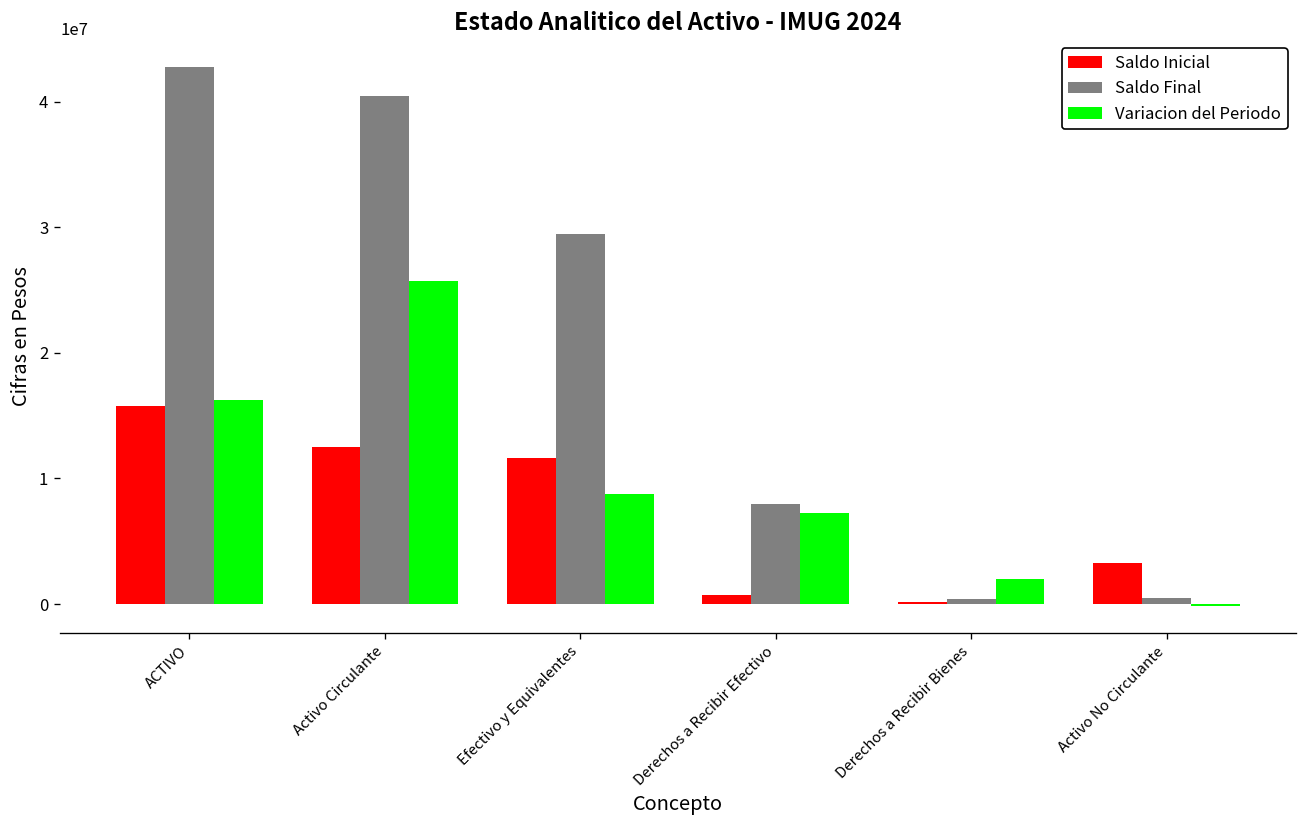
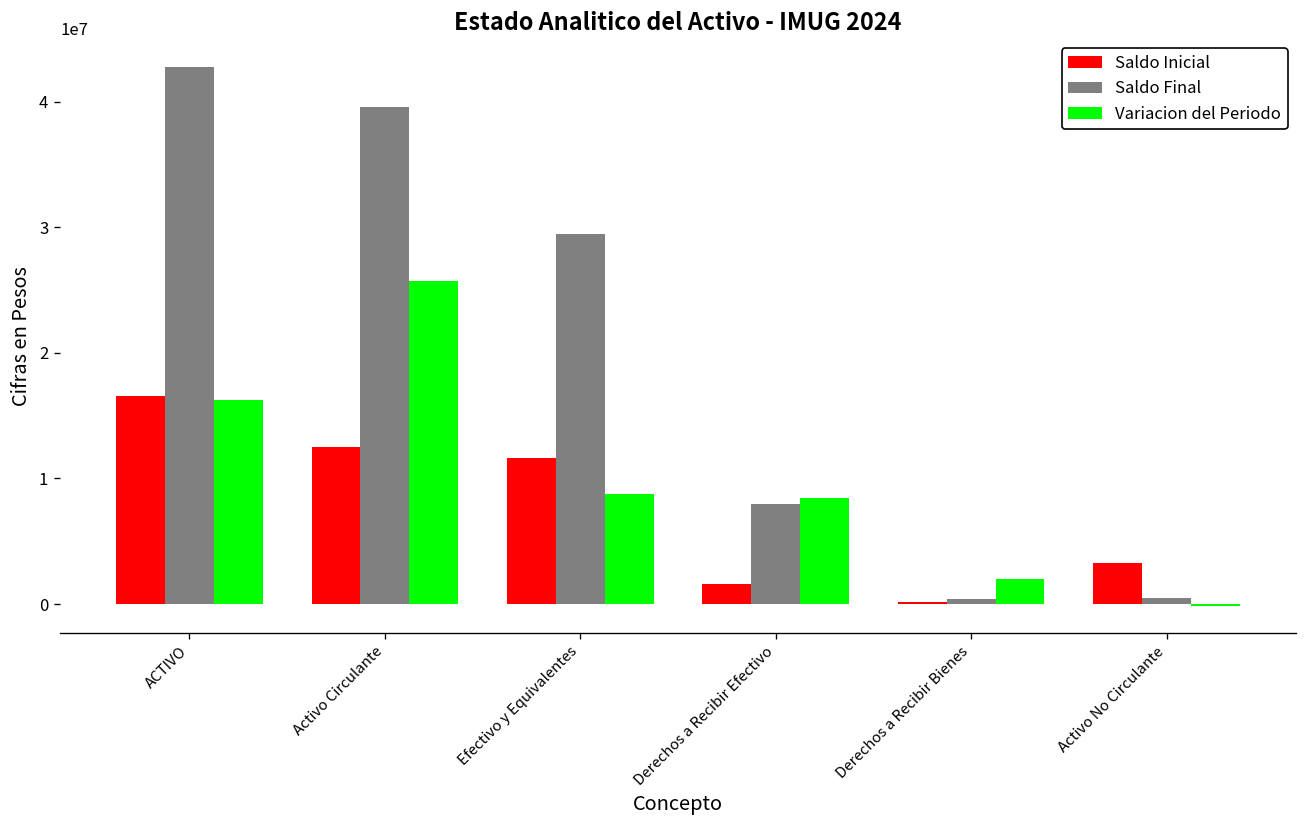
  {
    "Saldo Inicial": {
-     "ACTIVO": 15800000,
+     "ACTIVO": 16600000,
      "Activo Circulante": 12500000,
      "Efectivo y Equivalentes": 11600000,
-     "Derechos a Recibir Efectivo": 700000,
+     "Derechos a Recibir Efectivo": 1600000,
      "Activo No Circulante": 3300000
    },
    "Saldo Final": {
      "ACTIVO": 42800000,
-     "Activo Circulante": 40400000,
+     "Activo Circulante": 39600000,
      "Efectivo y Equivalentes": 29500000,
      "Derechos a Recibir Efectivo": 7900000,
      "Derechos a Recibir Bienes": 400000,
      "Activo No Circulante": 500000
    },
    "Variacion del Periodo": {
      "ACTIVO": 16300000,
      "Activo Circulante": 25700000,
      "Efectivo y Equivalentes": 8800000,
-     "Derechos a Recibir Efectivo": 7200000,
+     "Derechos a Recibir Efectivo": 8400000,
      "Derechos a Recibir Bienes": 2000000
    }
  }
